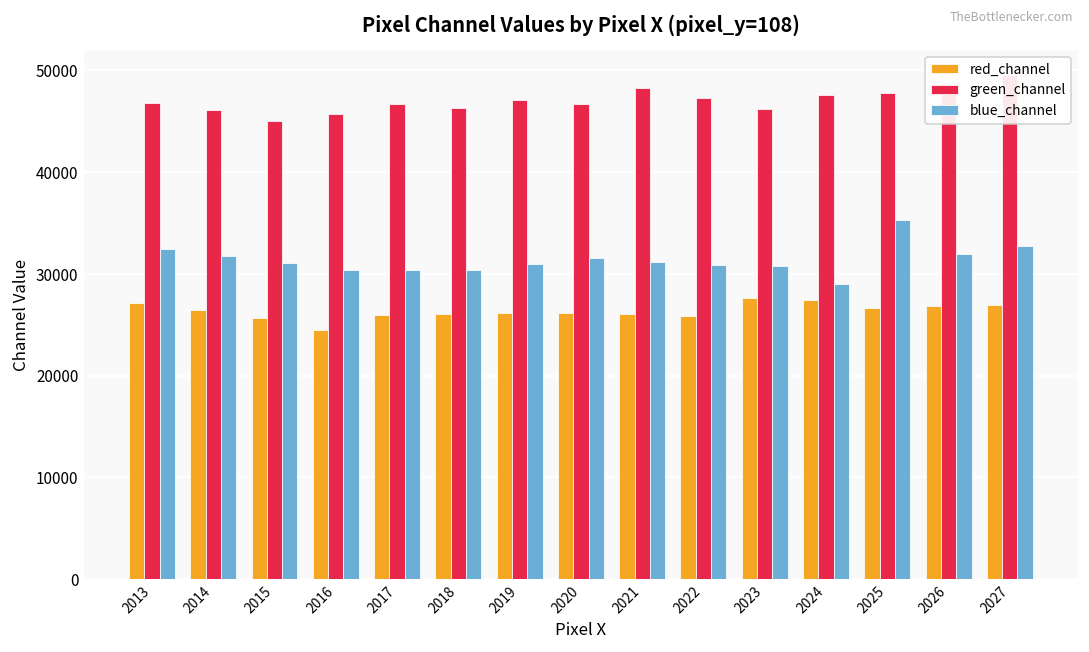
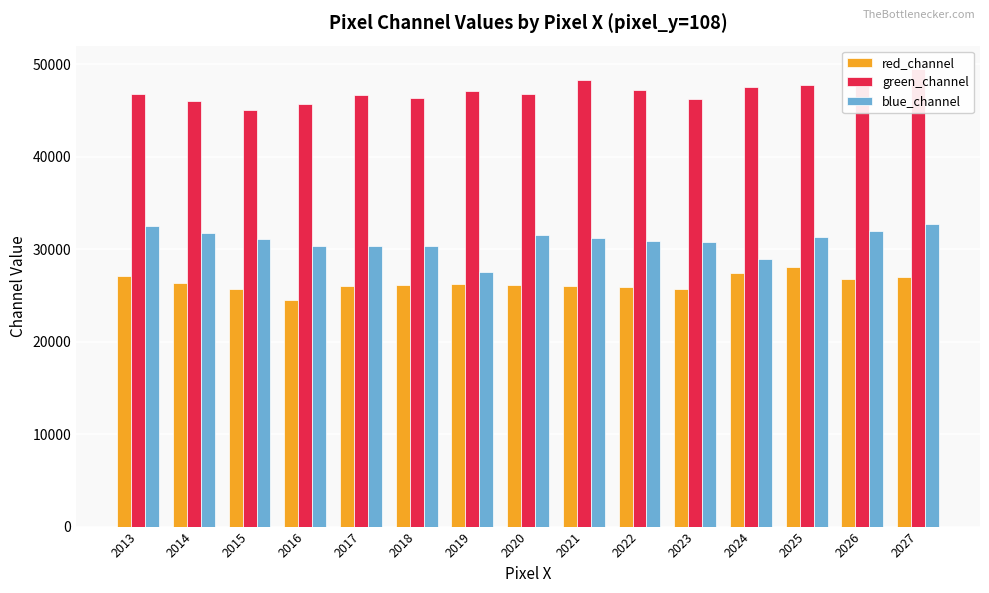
  {
    "red_channel": {
      "2013": 27000,
      "2014": 26000,
      "2015": 26000,
      "2016": 25000,
      "2017": 26000,
      "2018": 26000,
      "2019": 26000,
      "2020": 26000,
      "2021": 26000,
      "2022": 26000,
-     "2023": 28000,
+     "2023": 26000,
      "2024": 27000,
-     "2025": 27000,
+     "2025": 28000,
      "2026": 27000,
      "2027": 27000
    },
    "green_channel": {
      "2013": 47000,
      "2014": 46000,
      "2015": 45000,
      "2016": 46000,
      "2017": 47000,
      "2018": 46000,
      "2019": 47000,
      "2020": 47000,
      "2021": 48000,
      "2022": 47000,
      "2023": 46000,
      "2024": 48000,
      "2025": 48000
    },
    "blue_channel": {
      "2013": 32000,
      "2014": 32000,
      "2015": 31000,
      "2016": 30000,
      "2017": 30000,
      "2018": 30000,
-     "2019": 31000,
+     "2019": 28000,
      "2020": 32000,
      "2021": 31000,
      "2022": 31000,
      "2023": 31000,
      "2024": 29000,
-     "2025": 35000,
+     "2025": 31000,
      "2026": 32000,
      "2027": 33000
    }
  }
